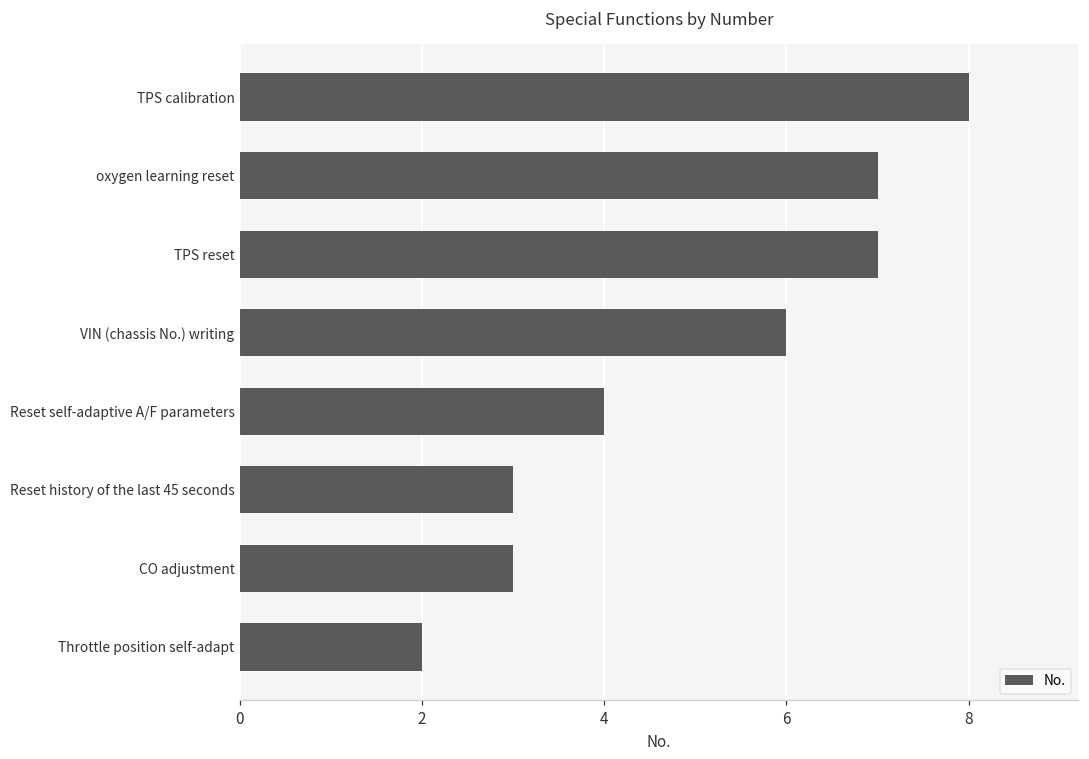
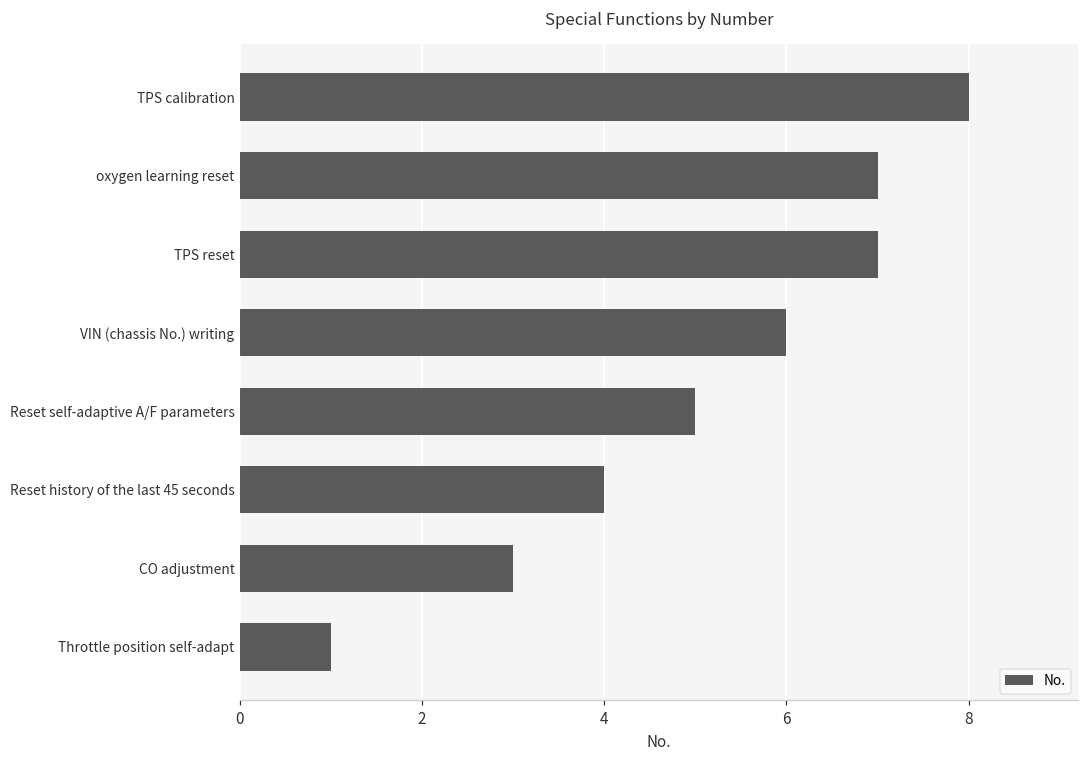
  {
    "TPS calibration": 8,
    "oxygen learning reset": 7,
    "TPS reset": 7,
    "VIN (chassis No.) writing": 6,
-   "Reset self-adaptive A/F parameters": 4,
-   "Reset history of the last 45 seconds": 3,
+   "Reset self-adaptive A/F parameters": 5,
+   "Reset history of the last 45 seconds": 4,
    "CO adjustment": 3,
-   "Throttle position self-adapt": 2
+   "Throttle position self-adapt": 1
  }
